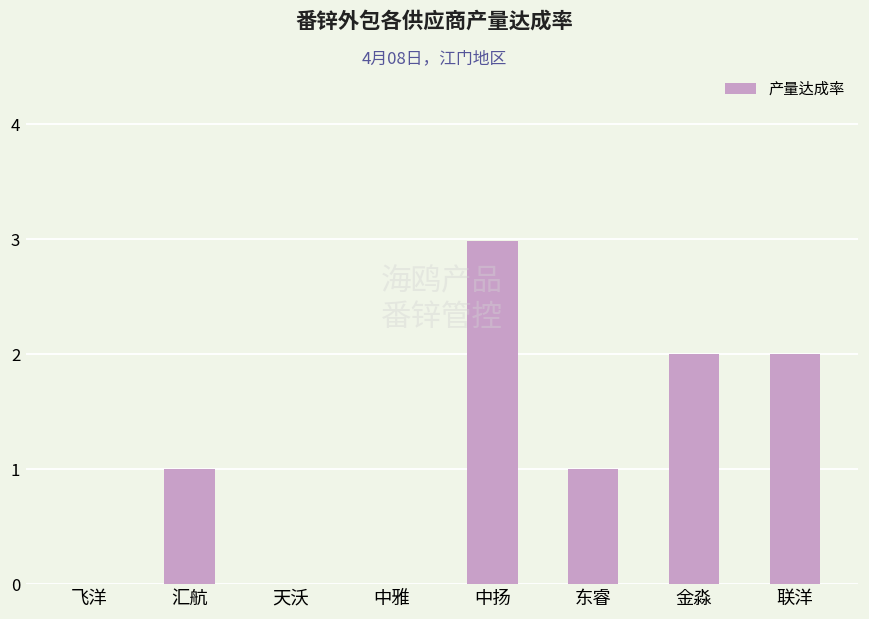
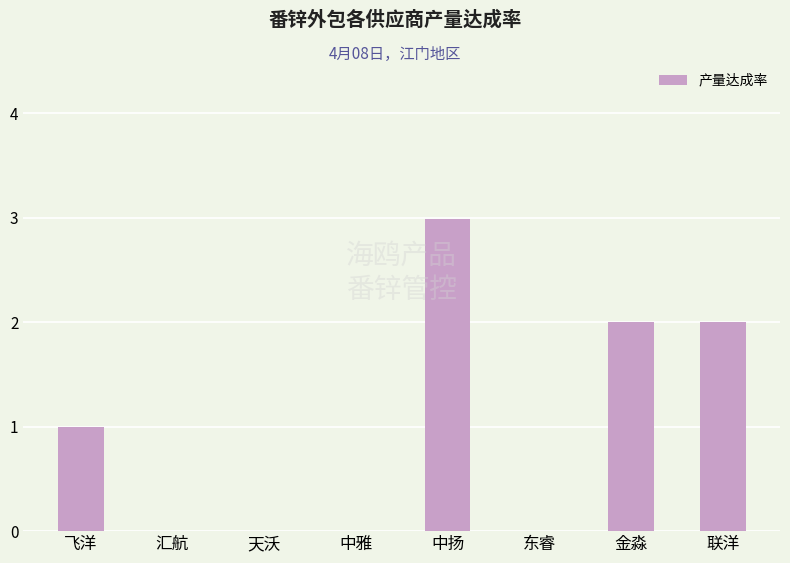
  {
-   "飞洋": 0,
-   "汇航": 1,
+   "飞洋": 1,
+   "汇航": 0,
    "天沃": 0,
    "中雅": 0,
    "中扬": 3,
-   "东睿": 1,
+   "东睿": 0,
    "金淼": 2,
    "联洋": 2
  }
